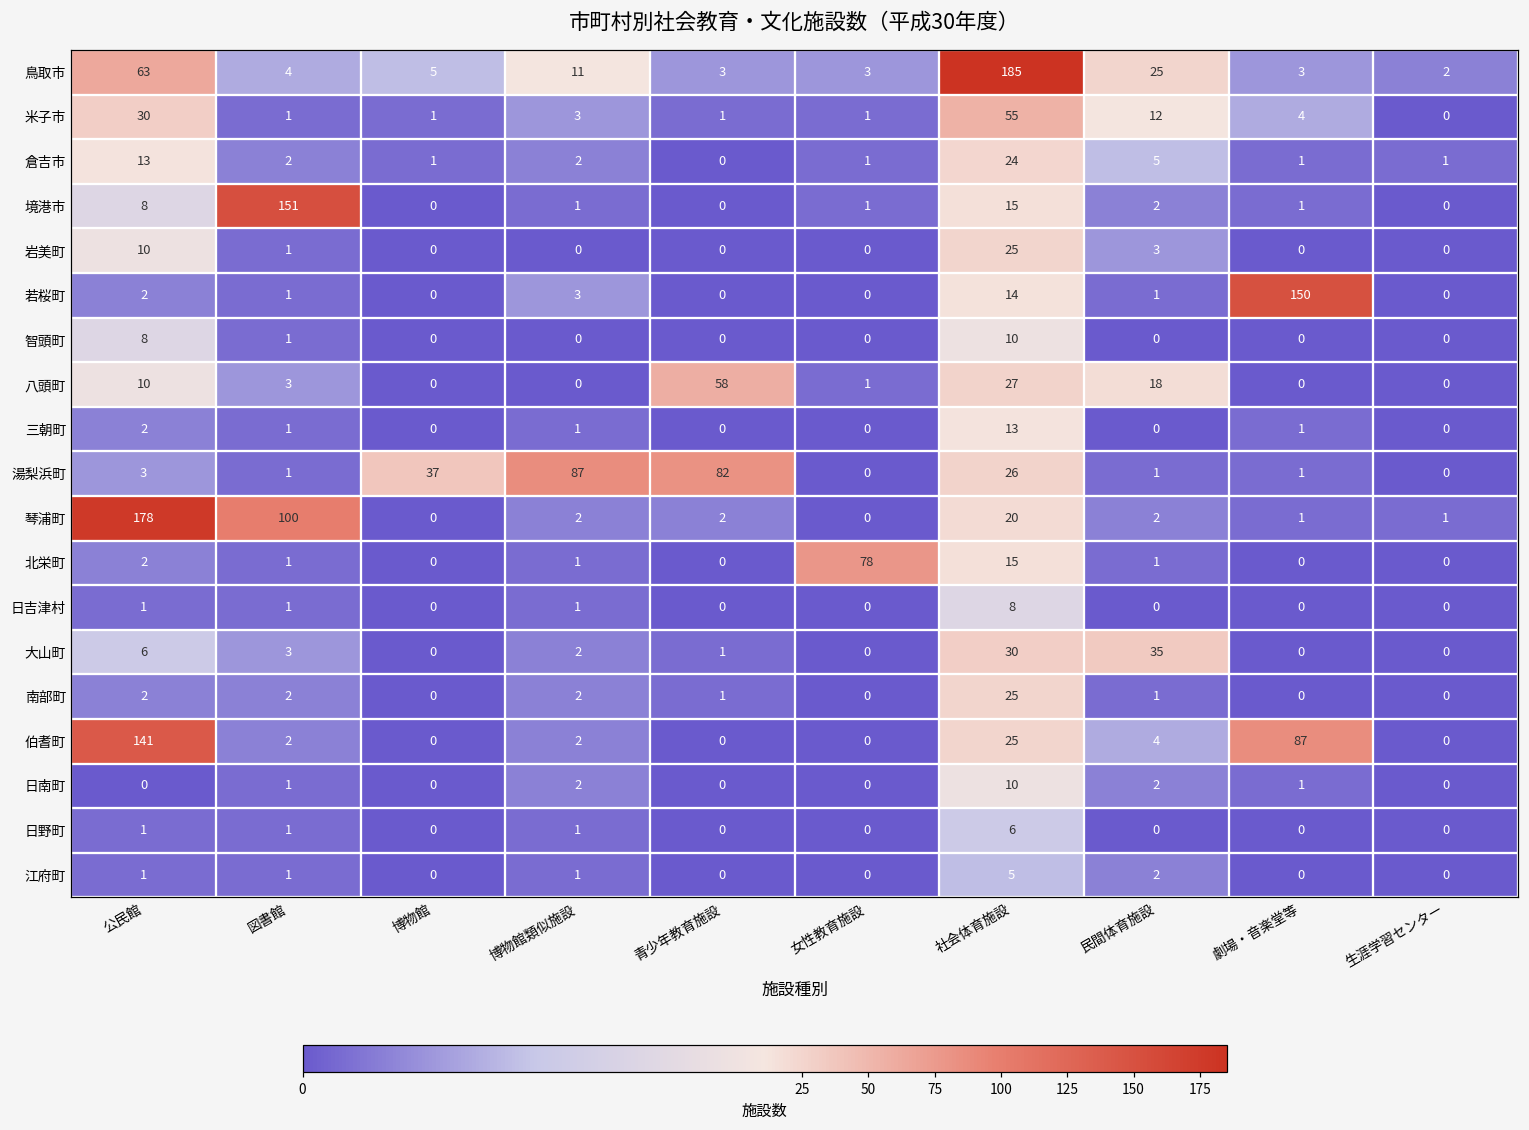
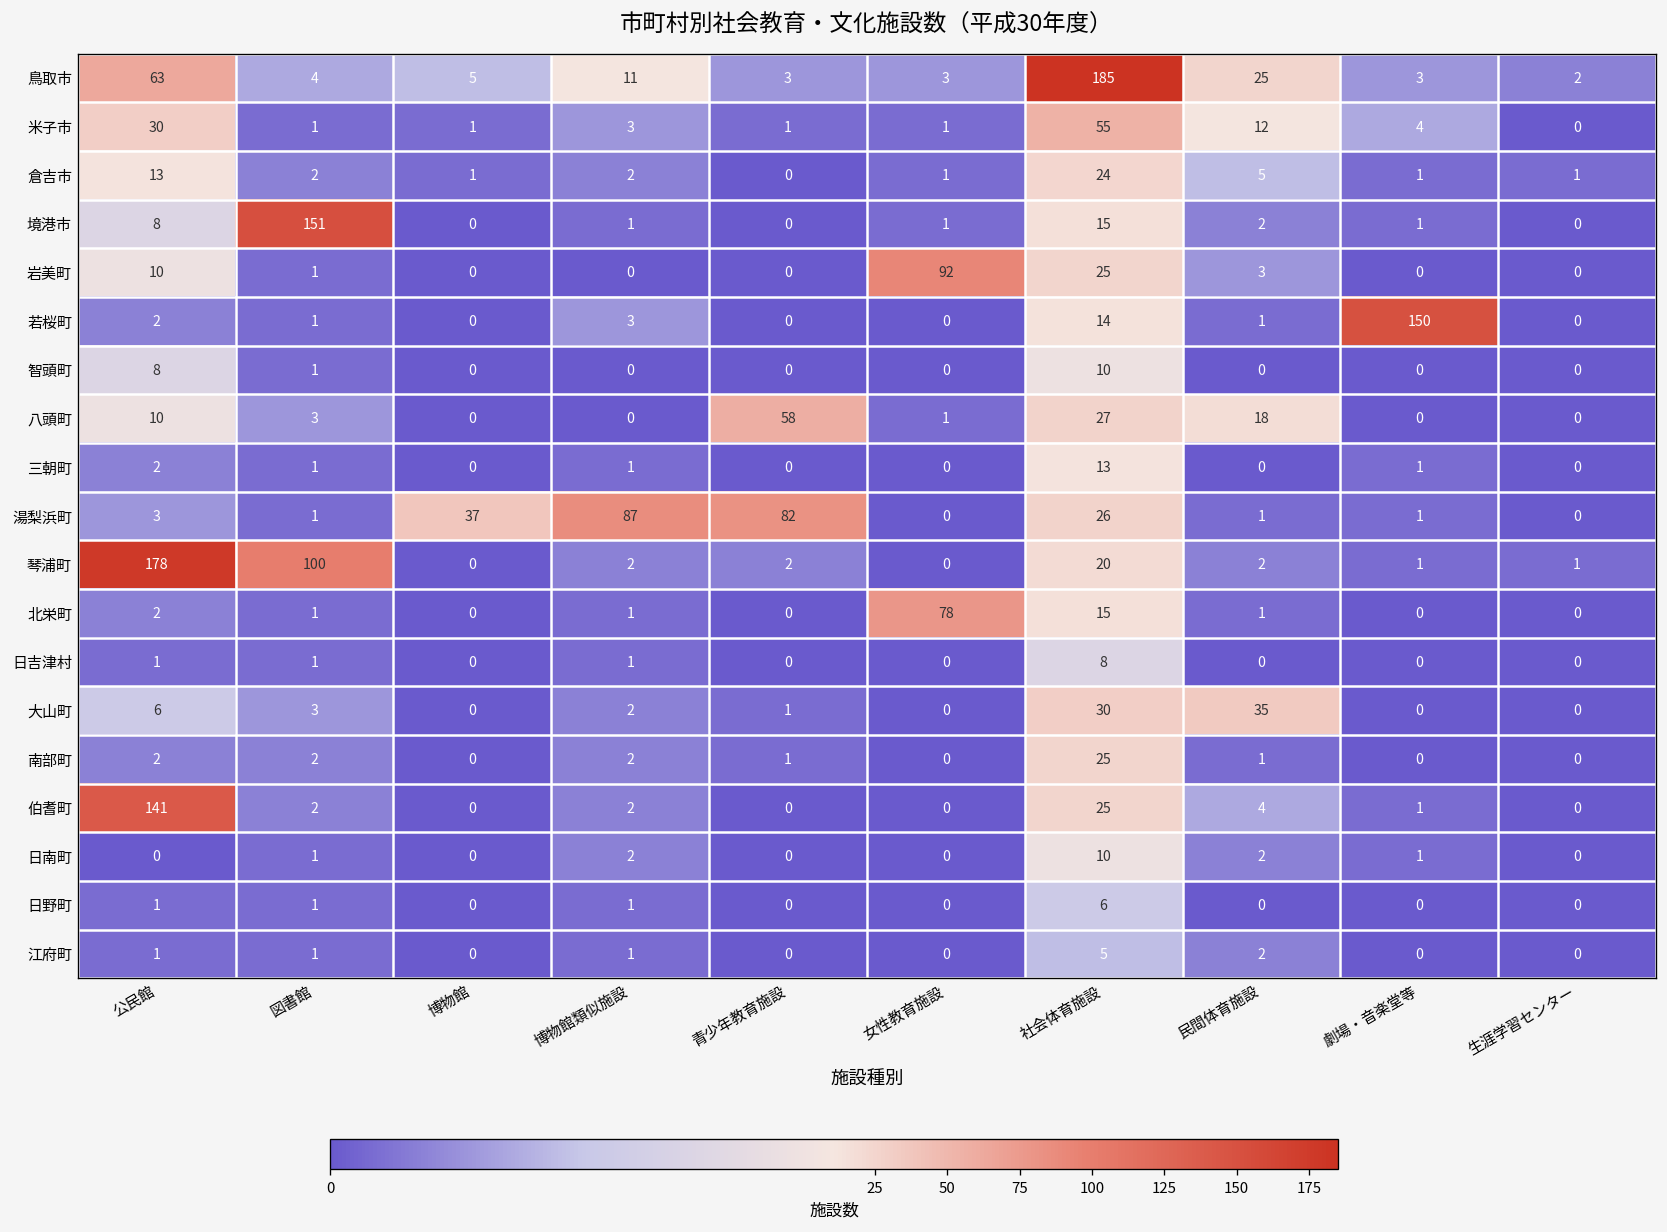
  {
    "鳥取市": {
      "公民館": 63,
      "図書館": 4,
      "博物館": 5,
      "博物館類似施設": 11,
      "青少年教育施設": 3,
      "女性教育施設": 3,
      "社会体育施設": 185,
      "民間体育施設": 25,
      "劇場・音楽堂等": 3,
      "生涯学習センター": 2
    },
    "米子市": {
      "公民館": 30,
      "図書館": 1,
      "博物館": 1,
      "博物館類似施設": 3,
      "青少年教育施設": 1,
      "女性教育施設": 1,
      "社会体育施設": 55,
      "民間体育施設": 12,
      "劇場・音楽堂等": 4,
      "生涯学習センター": 0
    },
    "倉吉市": {
      "公民館": 13,
      "図書館": 2,
      "博物館": 1,
      "博物館類似施設": 2,
      "青少年教育施設": 0,
      "女性教育施設": 1,
      "社会体育施設": 24,
      "民間体育施設": 5,
      "劇場・音楽堂等": 1,
      "生涯学習センター": 1
    },
    "境港市": {
      "公民館": 8,
      "図書館": 151,
      "博物館": 0,
      "博物館類似施設": 1,
      "青少年教育施設": 0,
      "女性教育施設": 1,
      "社会体育施設": 15,
      "民間体育施設": 2,
      "劇場・音楽堂等": 1,
      "生涯学習センター": 0
    },
    "岩美町": {
      "公民館": 10,
      "図書館": 1,
      "博物館": 0,
      "博物館類似施設": 0,
      "青少年教育施設": 0,
-     "女性教育施設": 0,
+     "女性教育施設": 92,
      "社会体育施設": 25,
      "民間体育施設": 3,
      "劇場・音楽堂等": 0,
      "生涯学習センター": 0
    },
    "若桜町": {
      "公民館": 2,
      "図書館": 1,
      "博物館": 0,
      "博物館類似施設": 3,
      "青少年教育施設": 0,
      "女性教育施設": 0,
      "社会体育施設": 14,
      "民間体育施設": 1,
      "劇場・音楽堂等": 150,
      "生涯学習センター": 0
    },
    "智頭町": {
      "公民館": 8,
      "図書館": 1,
      "博物館": 0,
      "博物館類似施設": 0,
      "青少年教育施設": 0,
      "女性教育施設": 0,
      "社会体育施設": 10,
      "民間体育施設": 0,
      "劇場・音楽堂等": 0,
      "生涯学習センター": 0
    },
    "八頭町": {
      "公民館": 10,
      "図書館": 3,
      "博物館": 0,
      "博物館類似施設": 0,
      "青少年教育施設": 58,
      "女性教育施設": 1,
      "社会体育施設": 27,
      "民間体育施設": 18,
      "劇場・音楽堂等": 0,
      "生涯学習センター": 0
    },
    "三朝町": {
      "公民館": 2,
      "図書館": 1,
      "博物館": 0,
      "博物館類似施設": 1,
      "青少年教育施設": 0,
      "女性教育施設": 0,
      "社会体育施設": 13,
      "民間体育施設": 0,
      "劇場・音楽堂等": 1,
      "生涯学習センター": 0
    },
    "湯梨浜町": {
      "公民館": 3,
      "図書館": 1,
      "博物館": 37,
      "博物館類似施設": 87,
      "青少年教育施設": 82,
      "女性教育施設": 0,
      "社会体育施設": 26,
      "民間体育施設": 1,
      "劇場・音楽堂等": 1,
      "生涯学習センター": 0
    },
    "琴浦町": {
      "公民館": 178,
      "図書館": 100,
      "博物館": 0,
      "博物館類似施設": 2,
      "青少年教育施設": 2,
      "女性教育施設": 0,
      "社会体育施設": 20,
      "民間体育施設": 2,
      "劇場・音楽堂等": 1,
      "生涯学習センター": 1
    },
    "北栄町": {
      "公民館": 2,
      "図書館": 1,
      "博物館": 0,
      "博物館類似施設": 1,
      "青少年教育施設": 0,
      "女性教育施設": 78,
      "社会体育施設": 15,
      "民間体育施設": 1,
      "劇場・音楽堂等": 0,
      "生涯学習センター": 0
    },
    "日吉津村": {
      "公民館": 1,
      "図書館": 1,
      "博物館": 0,
      "博物館類似施設": 1,
      "青少年教育施設": 0,
      "女性教育施設": 0,
      "社会体育施設": 8,
      "民間体育施設": 0,
      "劇場・音楽堂等": 0,
      "生涯学習センター": 0
    },
    "大山町": {
      "公民館": 6,
      "図書館": 3,
      "博物館": 0,
      "博物館類似施設": 2,
      "青少年教育施設": 1,
      "女性教育施設": 0,
      "社会体育施設": 30,
      "民間体育施設": 35,
      "劇場・音楽堂等": 0,
      "生涯学習センター": 0
    },
    "南部町": {
      "公民館": 2,
      "図書館": 2,
      "博物館": 0,
      "博物館類似施設": 2,
      "青少年教育施設": 1,
      "女性教育施設": 0,
      "社会体育施設": 25,
      "民間体育施設": 1,
      "劇場・音楽堂等": 0,
      "生涯学習センター": 0
    },
    "伯耆町": {
      "公民館": 141,
      "図書館": 2,
      "博物館": 0,
      "博物館類似施設": 2,
      "青少年教育施設": 0,
      "女性教育施設": 0,
      "社会体育施設": 25,
      "民間体育施設": 4,
-     "劇場・音楽堂等": 87,
+     "劇場・音楽堂等": 1,
      "生涯学習センター": 0
    },
    "日南町": {
      "公民館": 0,
      "図書館": 1,
      "博物館": 0,
      "博物館類似施設": 2,
      "青少年教育施設": 0,
      "女性教育施設": 0,
      "社会体育施設": 10,
      "民間体育施設": 2,
      "劇場・音楽堂等": 1,
      "生涯学習センター": 0
    },
    "日野町": {
      "公民館": 1,
      "図書館": 1,
      "博物館": 0,
      "博物館類似施設": 1,
      "青少年教育施設": 0,
      "女性教育施設": 0,
      "社会体育施設": 6,
      "民間体育施設": 0,
      "劇場・音楽堂等": 0,
      "生涯学習センター": 0
    },
    "江府町": {
      "公民館": 1,
      "図書館": 1,
      "博物館": 0,
      "博物館類似施設": 1,
      "青少年教育施設": 0,
      "女性教育施設": 0,
      "社会体育施設": 5,
      "民間体育施設": 2,
      "劇場・音楽堂等": 0,
      "生涯学習センター": 0
    }
  }
